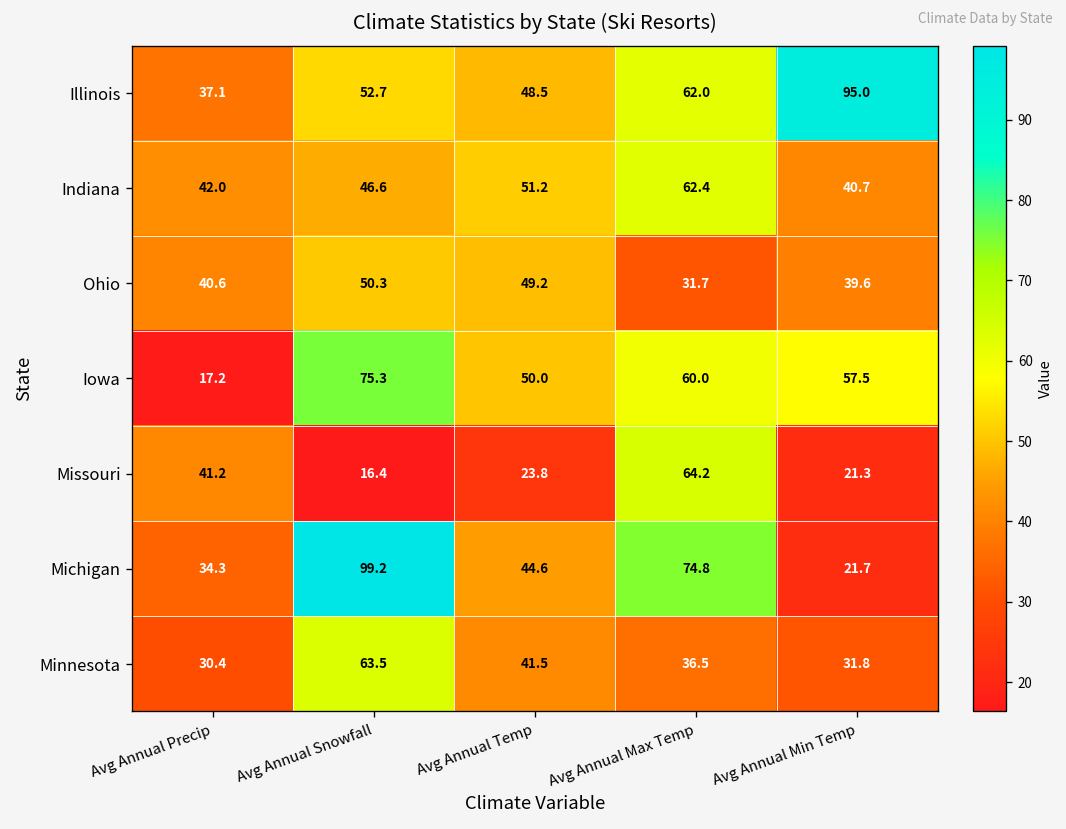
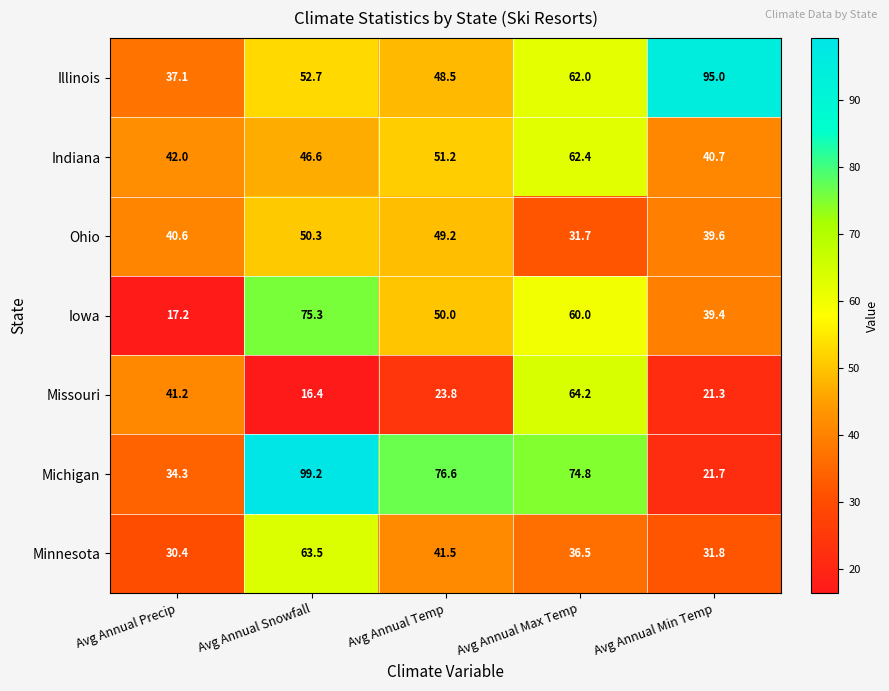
  {
    "Illinois": {
      "Avg Annual Precip": 37.1,
      "Avg Annual Snowfall": 52.7,
      "Avg Annual Temp": 48.5,
      "Avg Annual Max Temp": 62.0,
      "Avg Annual Min Temp": 95.0
    },
    "Indiana": {
      "Avg Annual Precip": 42.0,
      "Avg Annual Snowfall": 46.6,
      "Avg Annual Temp": 51.2,
      "Avg Annual Max Temp": 62.4,
      "Avg Annual Min Temp": 40.7
    },
    "Ohio": {
      "Avg Annual Precip": 40.6,
      "Avg Annual Snowfall": 50.3,
      "Avg Annual Temp": 49.2,
      "Avg Annual Max Temp": 31.7,
      "Avg Annual Min Temp": 39.6
    },
    "Iowa": {
      "Avg Annual Precip": 17.2,
      "Avg Annual Snowfall": 75.3,
      "Avg Annual Temp": 50.0,
      "Avg Annual Max Temp": 60.0,
-     "Avg Annual Min Temp": 57.5
+     "Avg Annual Min Temp": 39.4
    },
    "Missouri": {
      "Avg Annual Precip": 41.2,
      "Avg Annual Snowfall": 16.4,
      "Avg Annual Temp": 23.8,
      "Avg Annual Max Temp": 64.2,
      "Avg Annual Min Temp": 21.3
    },
    "Michigan": {
      "Avg Annual Precip": 34.3,
      "Avg Annual Snowfall": 99.2,
-     "Avg Annual Temp": 44.6,
+     "Avg Annual Temp": 76.6,
      "Avg Annual Max Temp": 74.8,
      "Avg Annual Min Temp": 21.7
    },
    "Minnesota": {
      "Avg Annual Precip": 30.4,
      "Avg Annual Snowfall": 63.5,
      "Avg Annual Temp": 41.5,
      "Avg Annual Max Temp": 36.5,
      "Avg Annual Min Temp": 31.8
    }
  }
